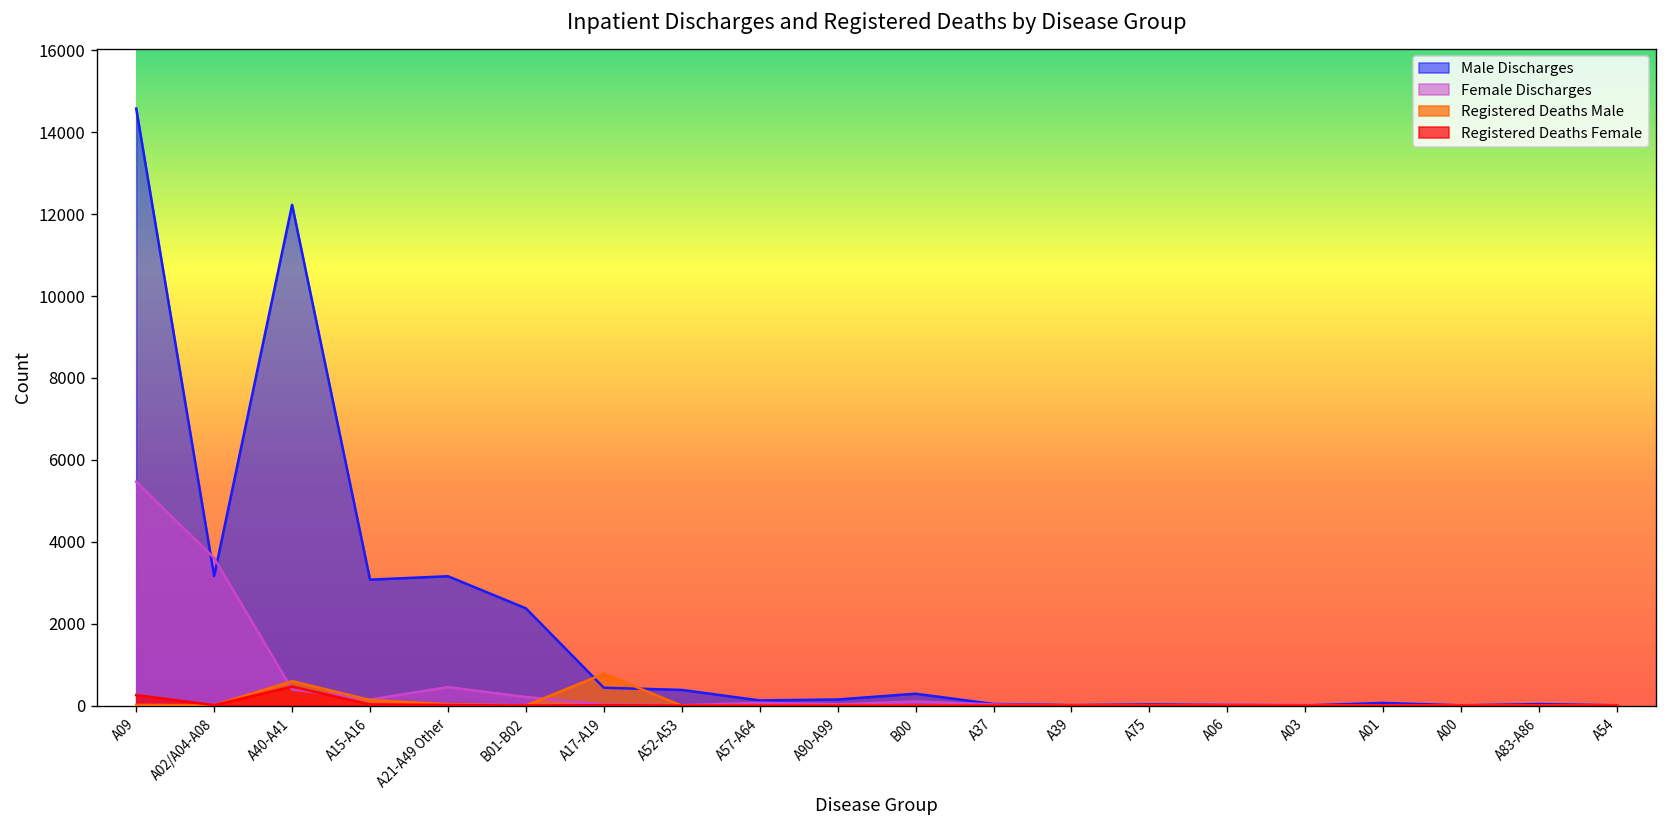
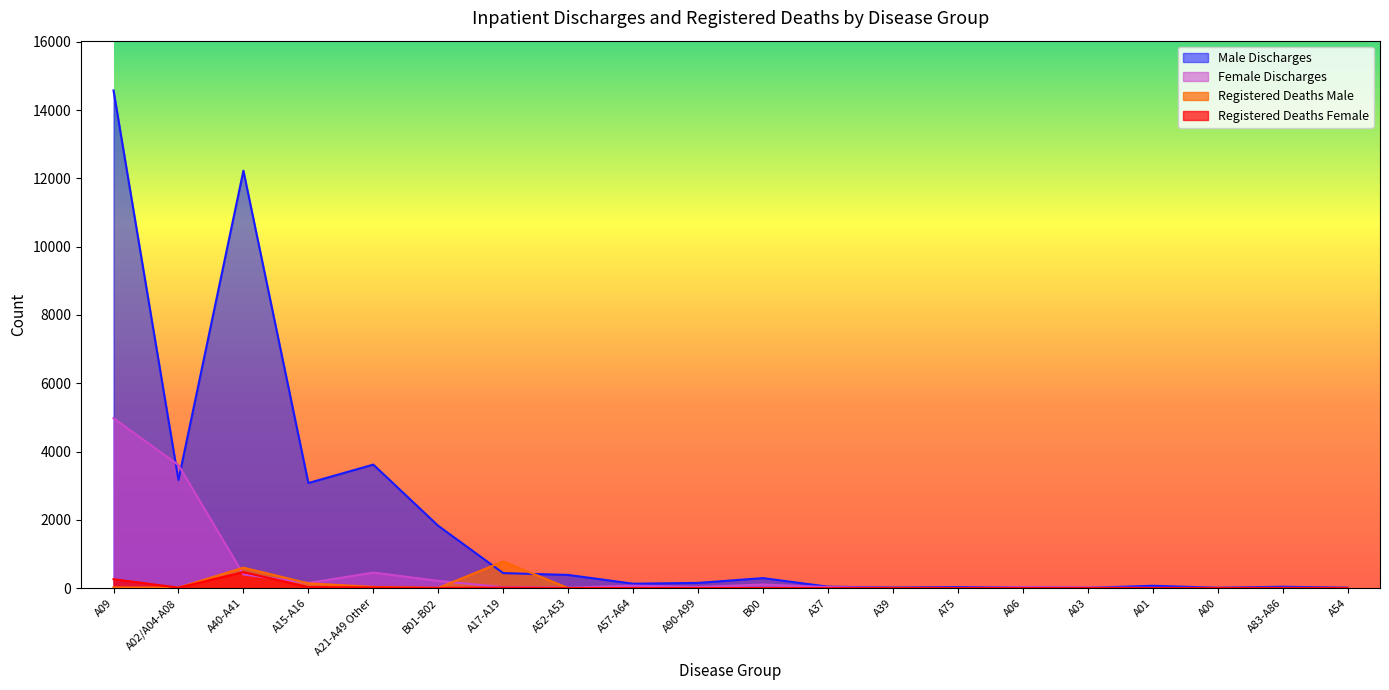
  {
    "Male Discharges": {
      "A09": 14600,
      "A02/A04-A08": 3200,
      "A40-A41": 12200,
      "A15-A16": 3100,
-     "A21-A49 Other": 3200,
-     "B01-B02": 2400,
+     "A21-A49 Other": 3600,
+     "B01-B02": 1800,
      "A17-A19": 400,
      "A52-A53": 400,
      "A90-A99": 200,
      "B00": 300
    },
    "Female Discharges": {
-     "A09": 5500,
+     "A09": 5000,
      "A02/A04-A08": 3600,
      "A21-A49 Other": 500,
      "B01-B02": 200,
      "B00": 100
    },
    "Registered Deaths Male": {
      "A09": 0,
      "A40-A41": 600,
      "A17-A19": 800
    },
    "Registered Deaths Female": {
      "A09": 300,
      "A15-A16": 0
    }
  }
